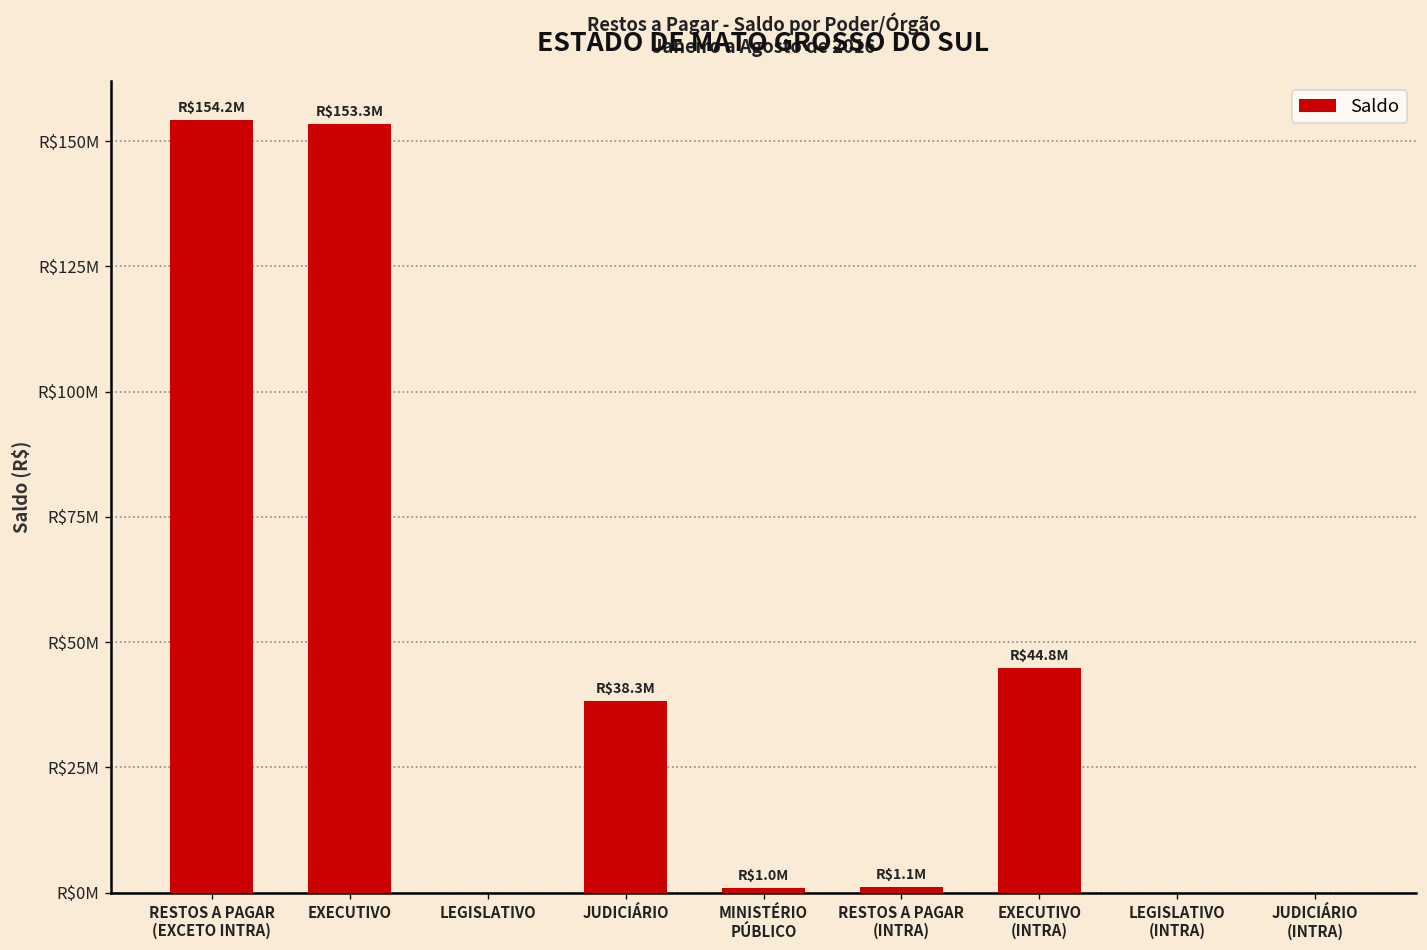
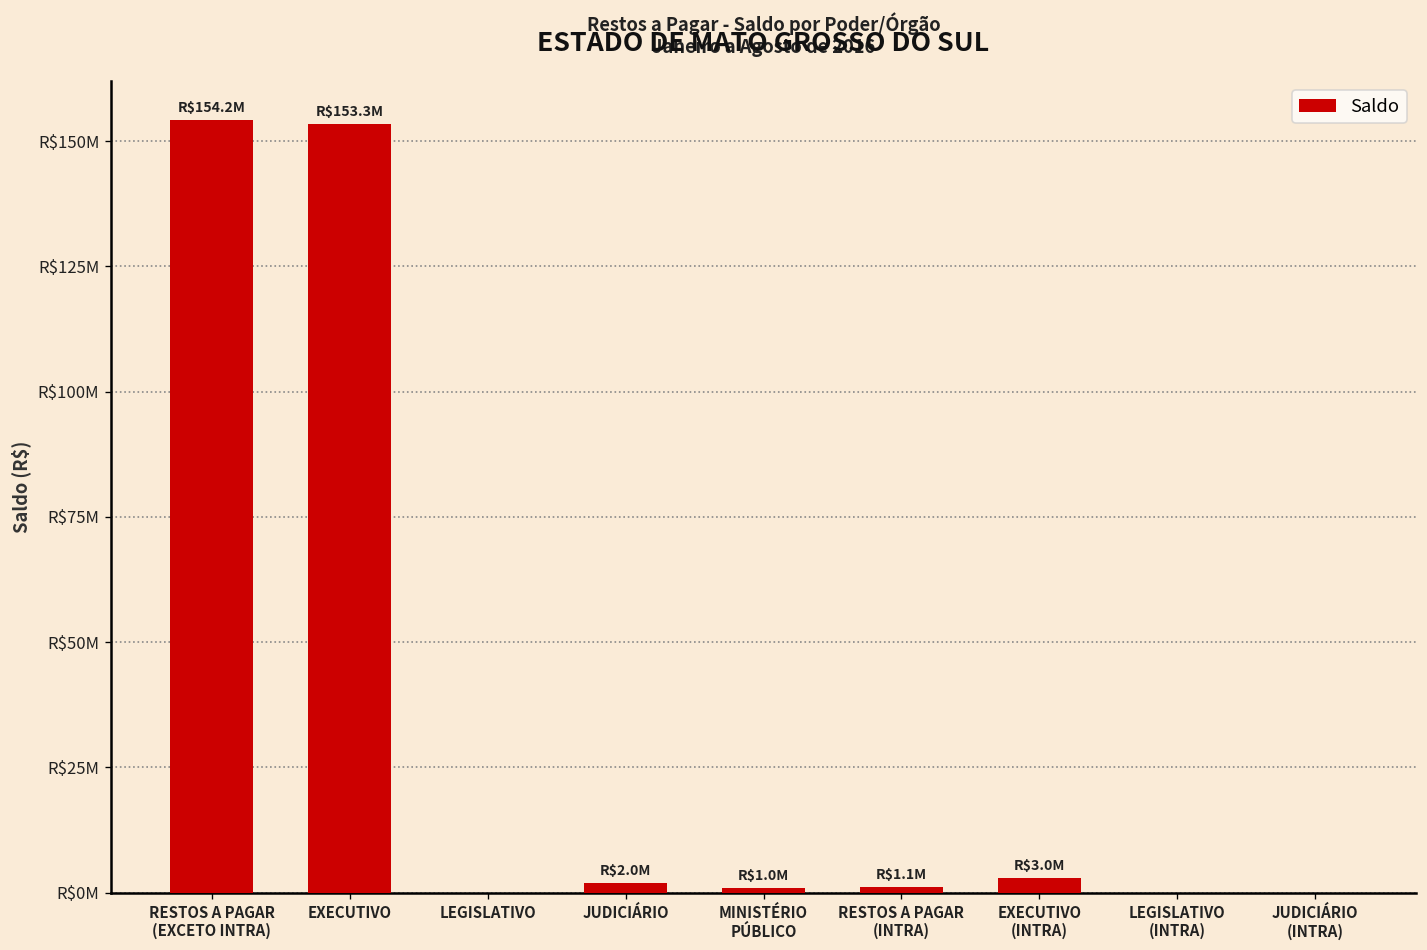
  {
    "RESTOS A PAGAR (EXCETO INTRA)": "$154.2M",
    "EXECUTIVO": "$153.3M",
-   "JUDICIÁRIO": "$38.3M",
+   "JUDICIÁRIO": "$2.0M",
    "MINISTÉRIO PÚBLICO": "$1.0M",
    "RESTOS A PAGAR (INTRA)": "$1.1M",
-   "EXECUTIVO (INTRA)": "$44.8M"
+   "EXECUTIVO (INTRA)": "$3.0M"
  }
